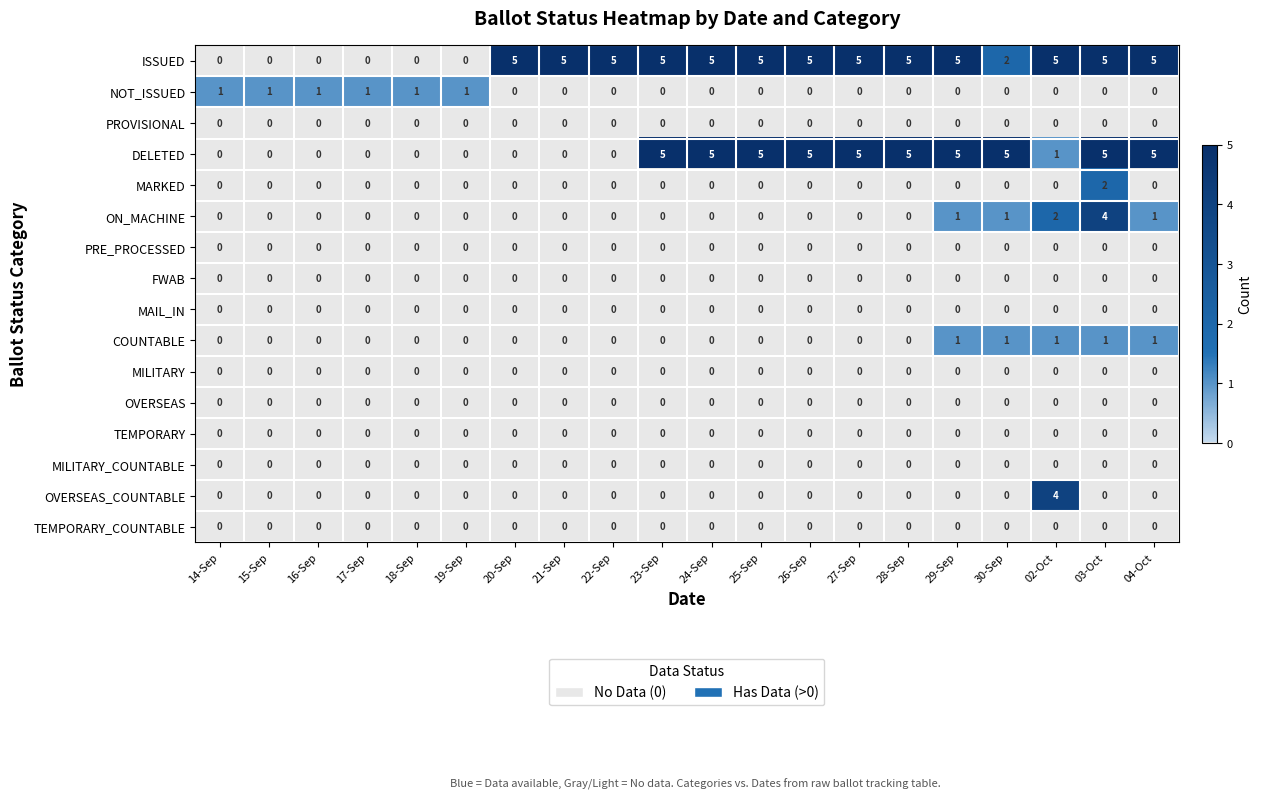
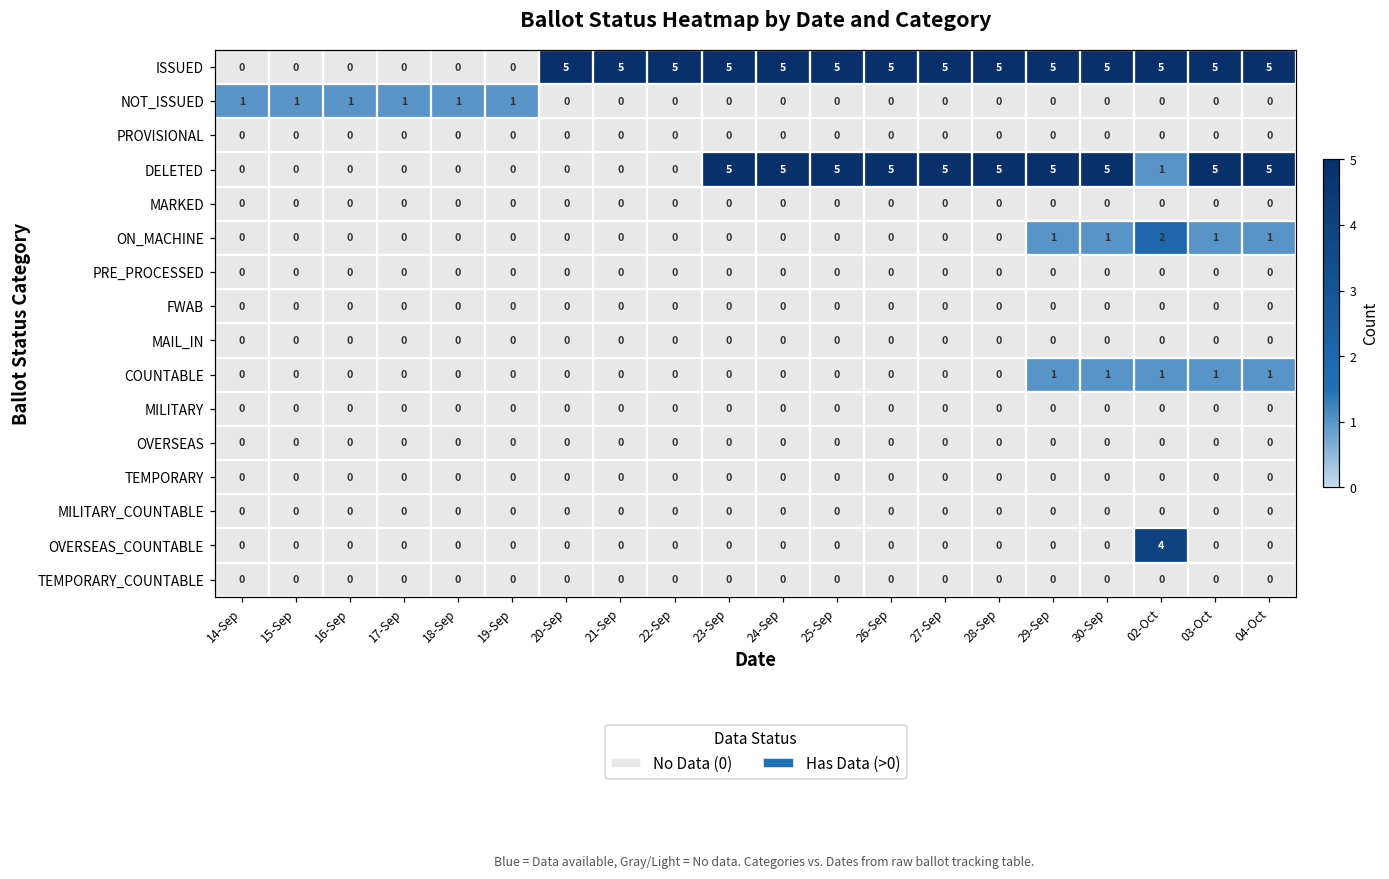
  {
    "ISSUED": {
      "14-Sep": 0,
      "15-Sep": 0,
      "16-Sep": 0,
      "17-Sep": 0,
      "18-Sep": 0,
      "19-Sep": 0,
      "20-Sep": 5,
      "21-Sep": 5,
      "22-Sep": 5,
      "23-Sep": 5,
      "24-Sep": 5,
      "25-Sep": 5,
      "26-Sep": 5,
      "27-Sep": 5,
      "28-Sep": 5,
      "29-Sep": 5,
-     "30-Sep": 2,
+     "30-Sep": 5,
      "02-Oct": 5,
      "03-Oct": 5,
      "04-Oct": 5
    },
    "MARKED": {
      "14-Sep": 0,
      "15-Sep": 0,
      "16-Sep": 0,
      "17-Sep": 0,
      "18-Sep": 0,
      "19-Sep": 0,
      "20-Sep": 0,
      "21-Sep": 0,
      "22-Sep": 0,
      "23-Sep": 0,
      "24-Sep": 0,
      "25-Sep": 0,
      "26-Sep": 0,
      "27-Sep": 0,
      "28-Sep": 0,
      "29-Sep": 0,
      "30-Sep": 0,
      "02-Oct": 0,
-     "03-Oct": 2,
+     "03-Oct": 0,
      "04-Oct": 0
    },
    "ON_MACHINE": {
      "14-Sep": 0,
      "15-Sep": 0,
      "16-Sep": 0,
      "17-Sep": 0,
      "18-Sep": 0,
      "19-Sep": 0,
      "20-Sep": 0,
      "21-Sep": 0,
      "22-Sep": 0,
      "23-Sep": 0,
      "24-Sep": 0,
      "25-Sep": 0,
      "26-Sep": 0,
      "27-Sep": 0,
      "28-Sep": 0,
      "29-Sep": 1,
      "30-Sep": 1,
      "02-Oct": 2,
-     "03-Oct": 4,
+     "03-Oct": 1,
      "04-Oct": 1
    }
  }
